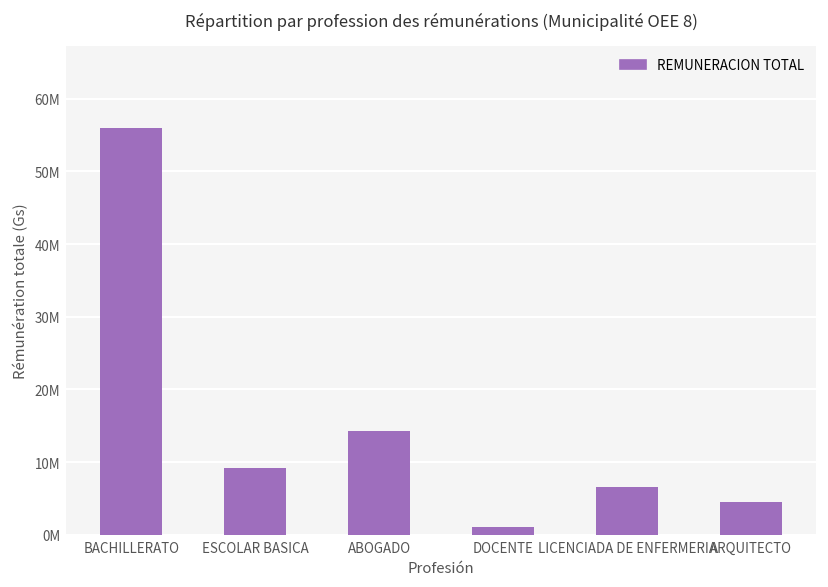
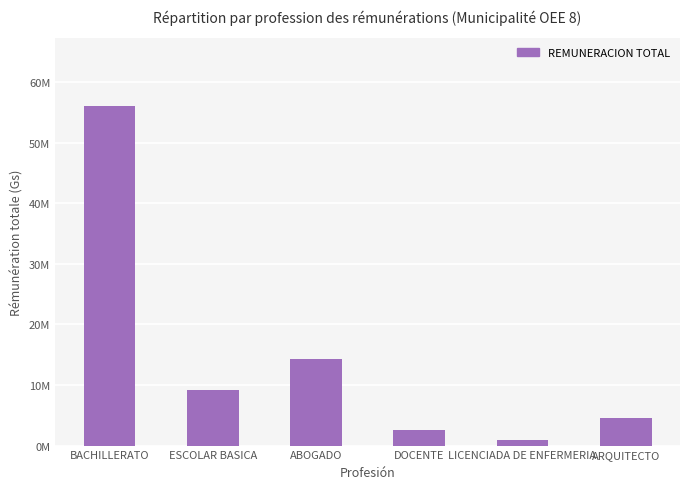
  {
    "BACHILLERATO": 56000000,
    "ESCOLAR BASICA": 9000000,
    "ABOGADO": 14000000,
-   "DOCENTE": 1000000,
-   "LICENCIADA DE ENFERMERIA": 7000000,
+   "DOCENTE": 3000000,
+   "LICENCIADA DE ENFERMERIA": 1000000,
    "ARQUITECTO": 5000000
  }
